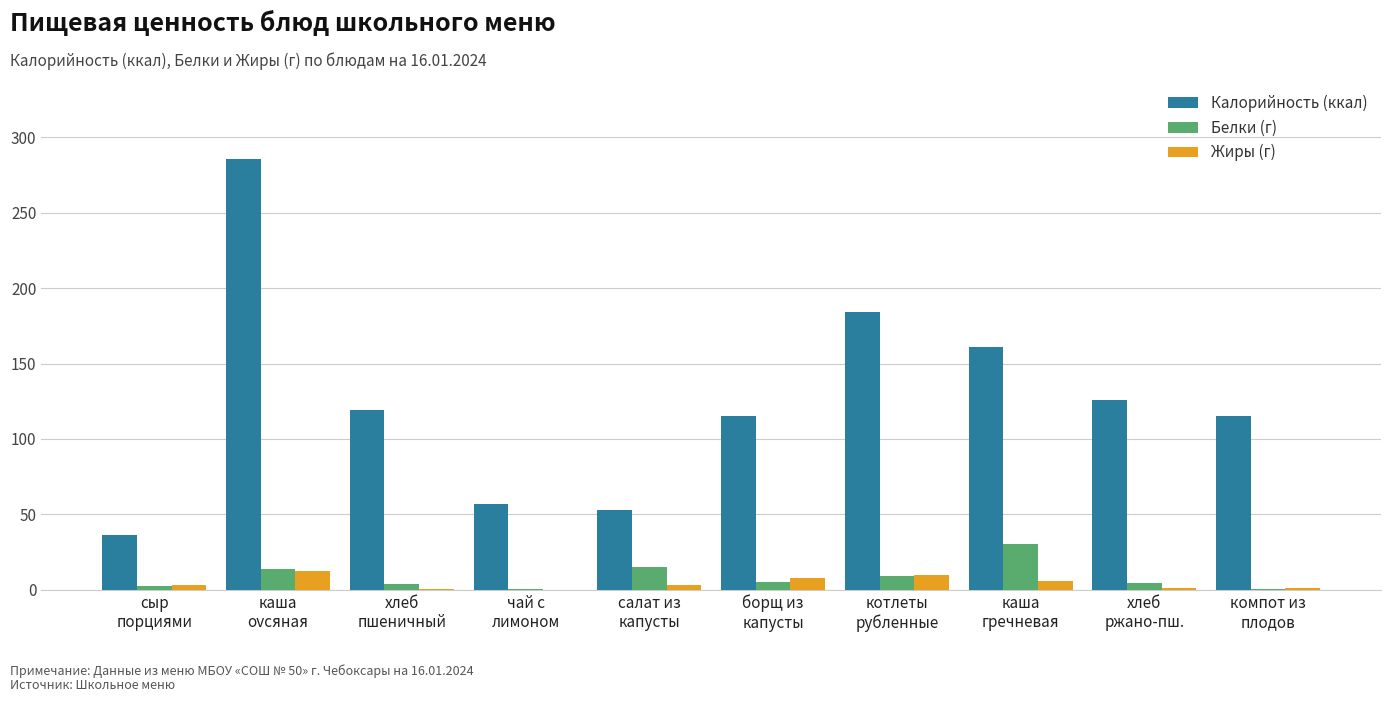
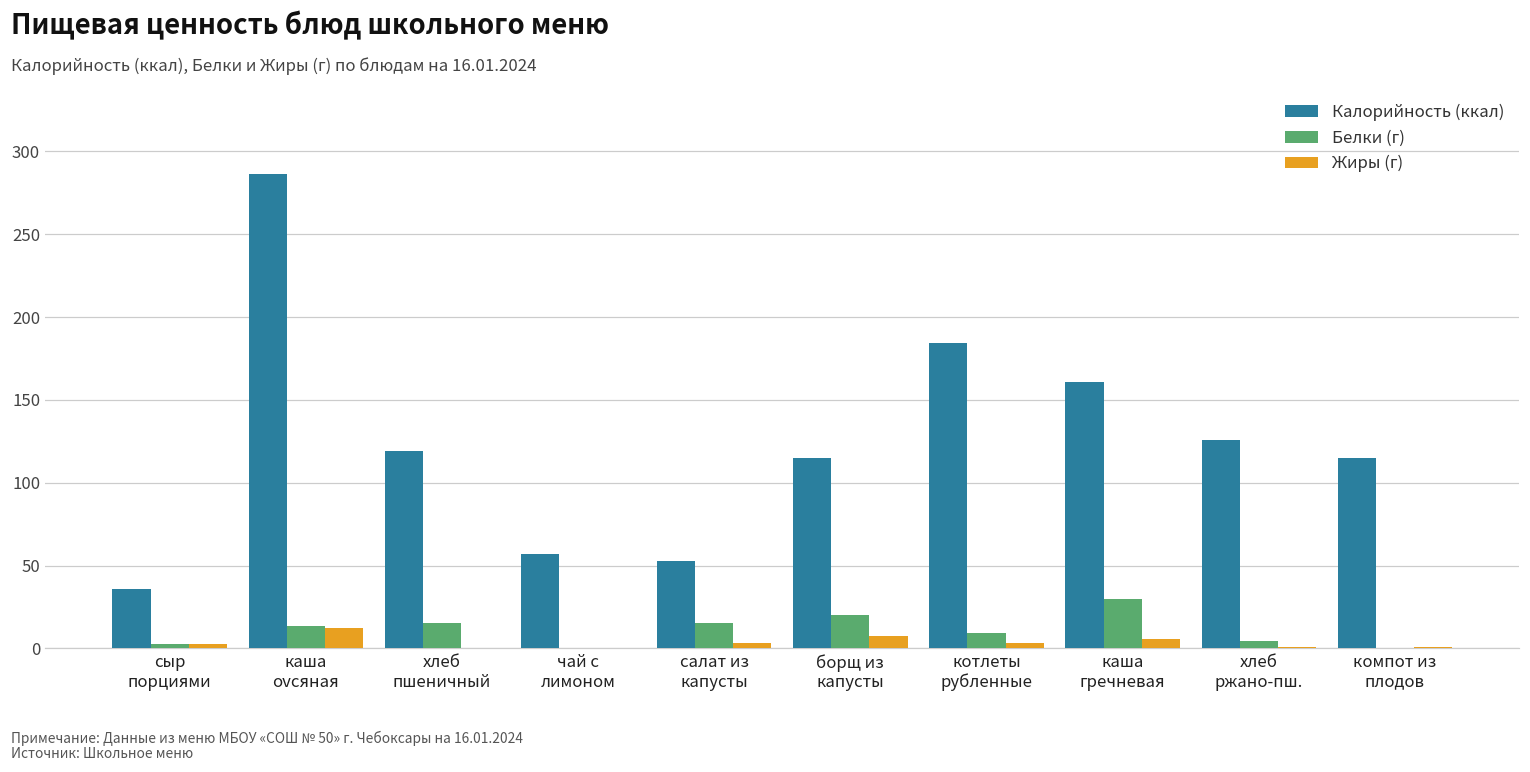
  {
    "Калорийность (ккал)": {
      "сыр порциями": 36,
      "каша ovсяная": 286,
      "хлеб пшеничный": 119,
      "чай с лимоном": 57,
      "салат из капусты": 53,
      "борщ из капусты": 115,
      "котлеты рубленные": 184,
      "каша гречневая": 161,
      "хлеб ржано-пш.": 126,
      "компот из плодов": 115
    },
    "Белки (г)": {
      "сыр порциями": 2,
      "каша ovсяная": 13,
-     "хлеб пшеничный": 4,
+     "хлеб пшеничный": 16,
      "салат из капусты": 15,
-     "борщ из капусты": 5,
+     "борщ из капусты": 20,
      "котлеты рубленные": 9,
      "каша гречневая": 30,
      "хлеб ржано-пш.": 5
    },
    "Жиры (г)": {
      "сыр порциями": 3,
      "каша ovсяная": 12,
      "салат из капусты": 3,
      "борщ из капусты": 8,
-     "котлеты рубленные": 10,
+     "котлеты рубленные": 3,
      "каша гречневая": 6
    }
  }
